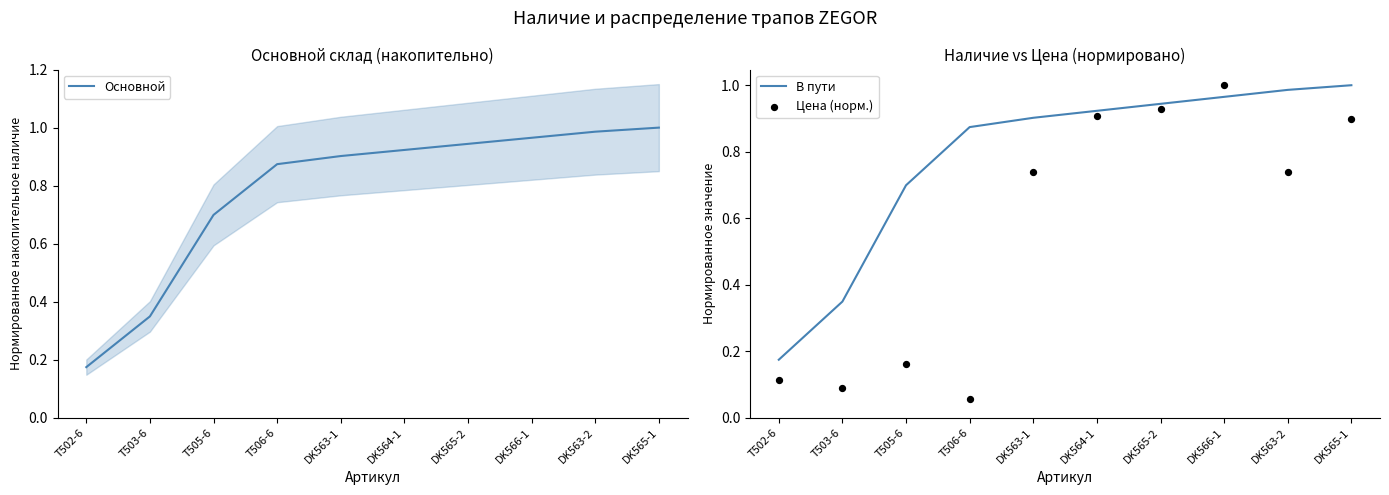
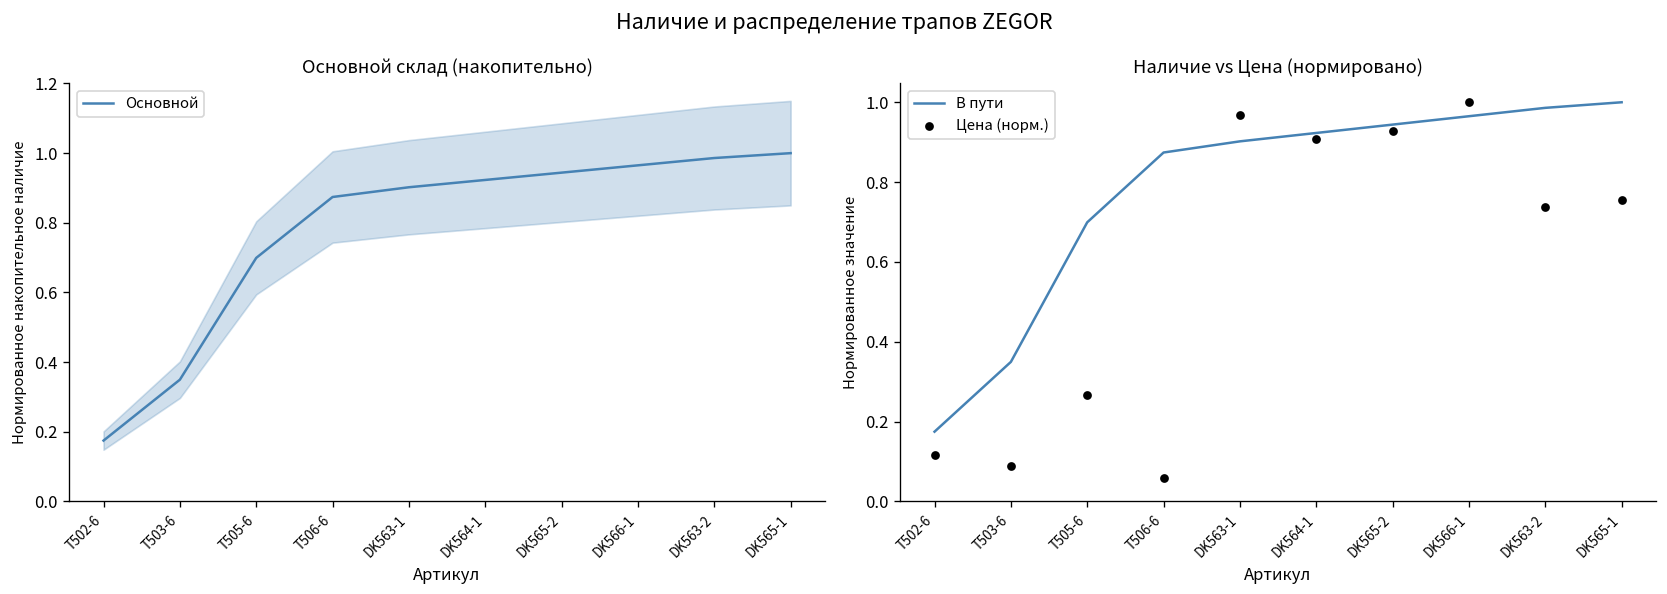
  {
    "Наличие vs Цена (нормировано)": {
      "В пути": {
        "T502-6": 0.17,
        "T503-6": 0.35,
        "T505-6": 0.70,
        "T506-6": 0.87,
        "DK563-1": 0.90,
        "DK564-1": 0.92,
        "DK565-2": 0.94,
        "DK566-1": 0.97,
        "DK563-2": 0.99,
        "DK565-1": 1.00
      },
      "Цена (норм.)": {
-       "T505-6": 0.16,
-       "DK563-1": 0.74,
-       "DK565-1": 0.90
+       "T505-6": 0.27,
+       "DK563-1": 0.97,
+       "DK565-1": 0.75
      }
    }
  }
